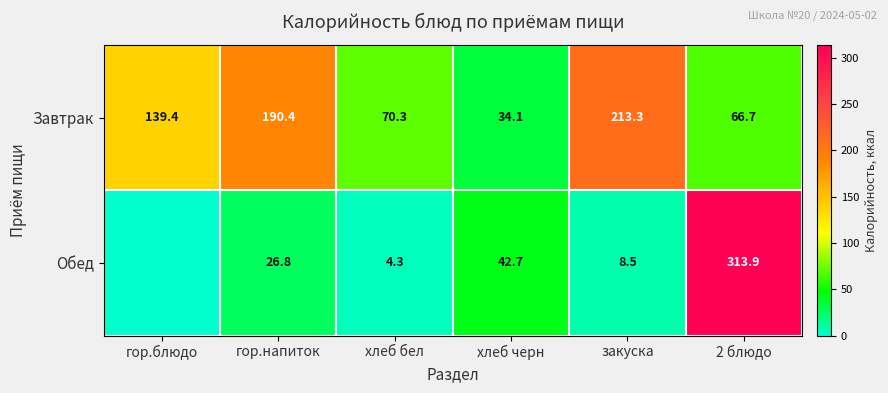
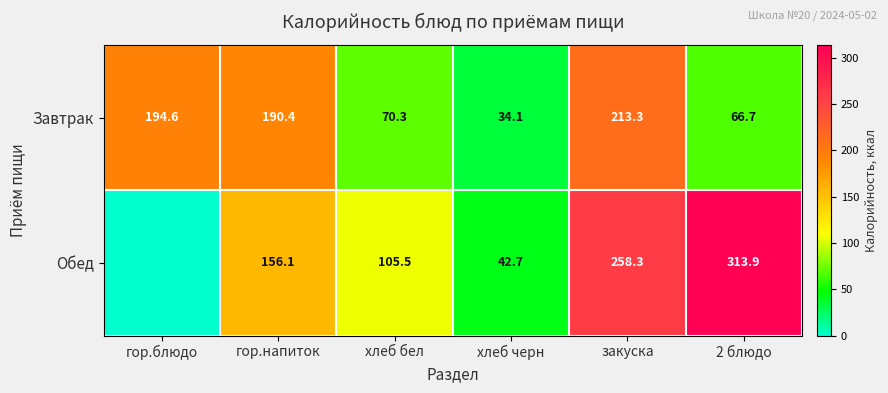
  {
    "Завтрак": {
-     "гор.блюдо": 139.4,
+     "гор.блюдо": 194.6,
      "гор.напиток": 190.4,
      "хлеб бел": 70.3,
      "хлеб черн": 34.1,
      "закуска": 213.3,
      "2 блюдо": 66.7
    },
    "Обед": {
-     "гор.напиток": 26.8,
-     "хлеб бел": 4.3,
+     "гор.напиток": 156.1,
+     "хлеб бел": 105.5,
      "хлеб черн": 42.7,
-     "закуска": 8.5,
+     "закуска": 258.3,
      "2 блюдо": 313.9
    }
  }
